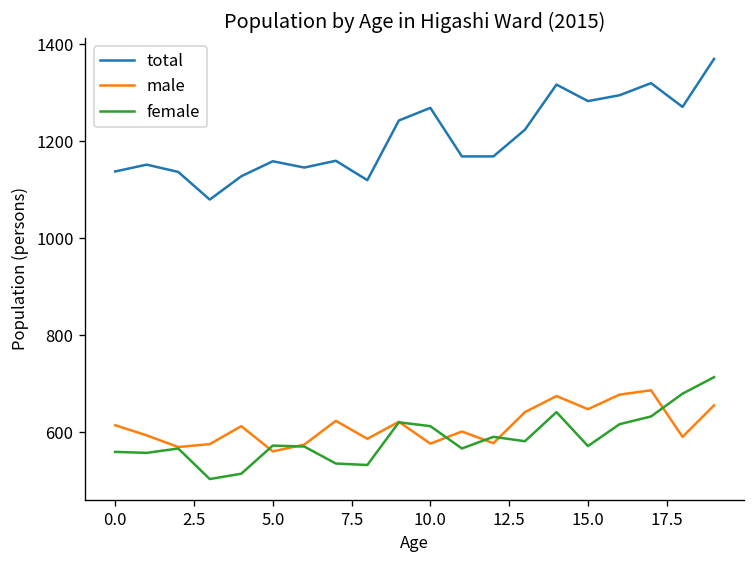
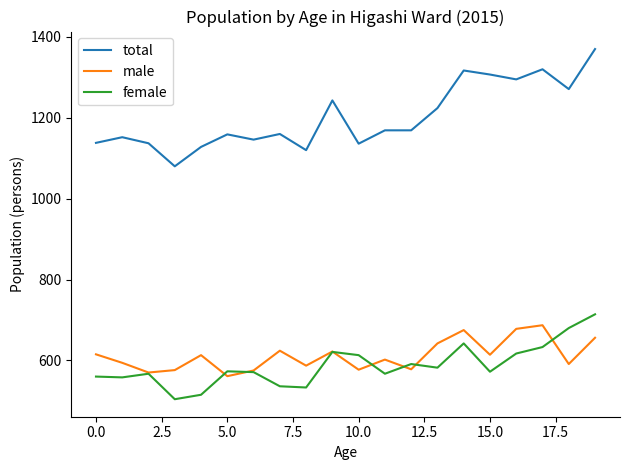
  {
    "total": {
      "0.0": 1140,
      "5.0": 1160,
-     "10.0": 1270,
-     "15.0": 1280
+     "10.0": 1140,
+     "15.0": 1310
    },
    "male": {
      "0.0": 620,
      "5.0": 560,
      "10.0": 580,
-     "15.0": 650
+     "15.0": 610
    },
    "female": {
      "0.0": 560,
      "5.0": 570,
      "10.0": 610,
      "15.0": 570
    }
  }
